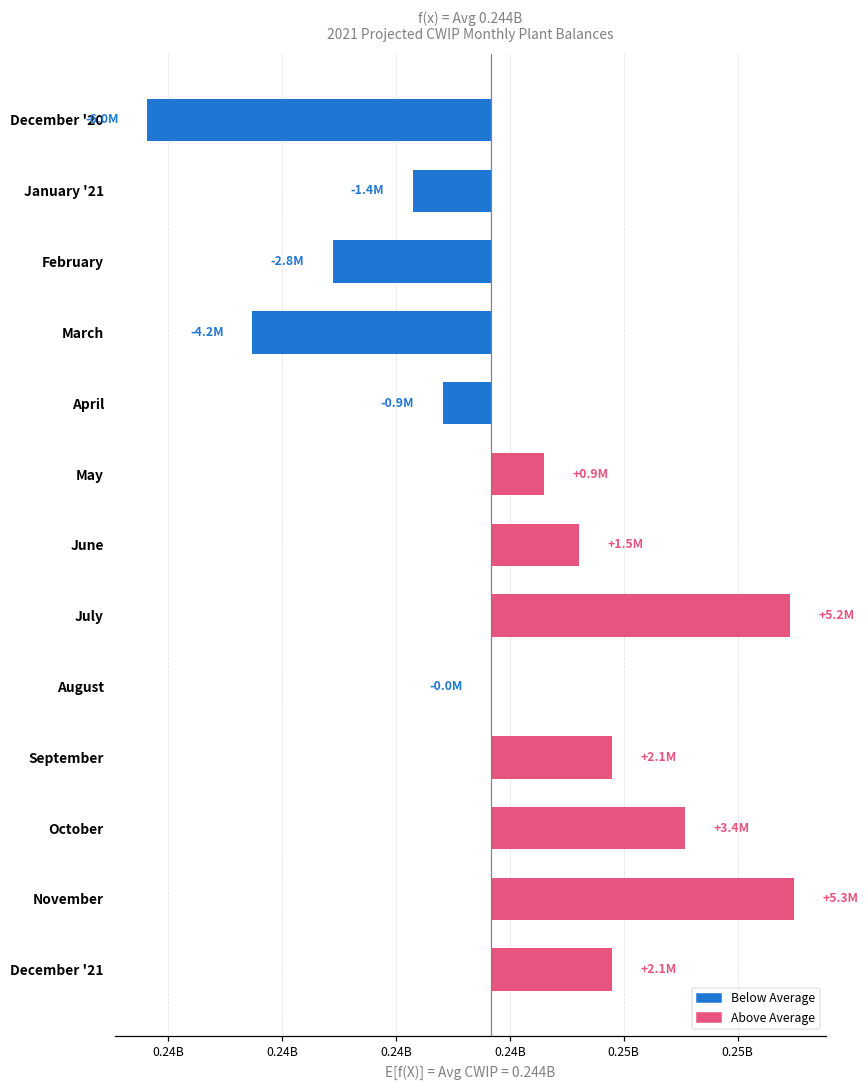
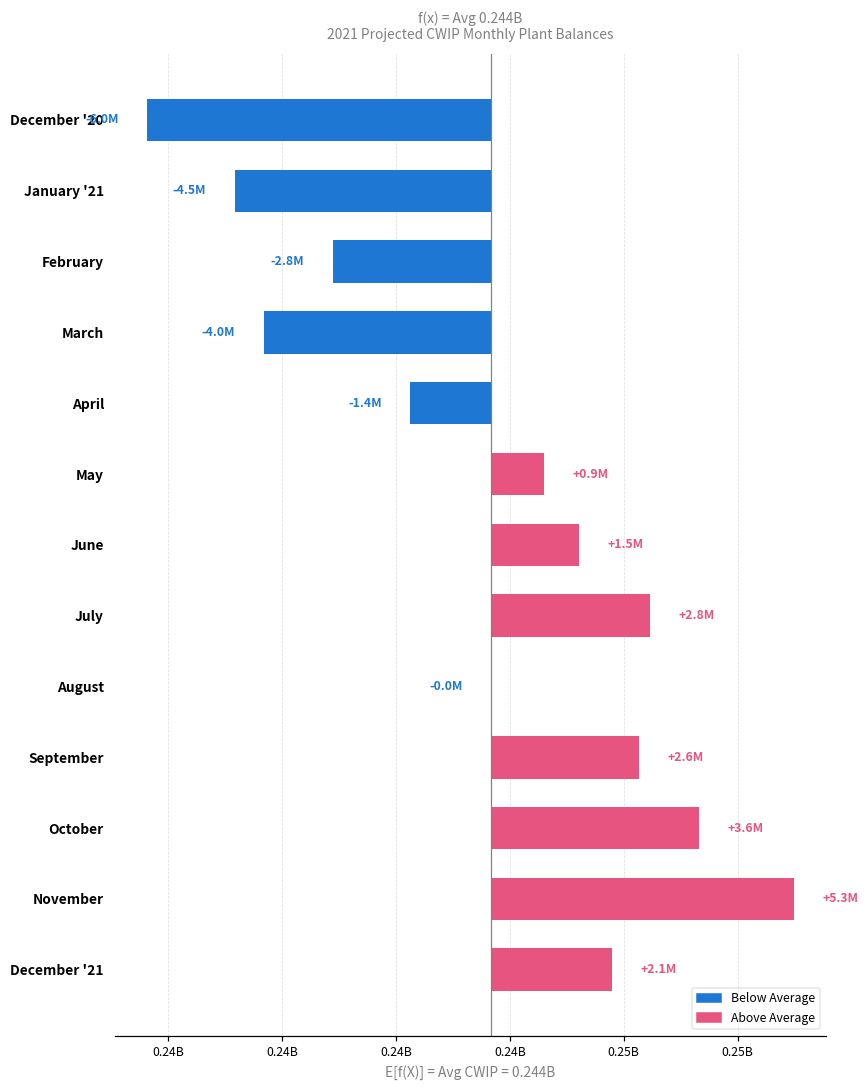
  {
-   "January '21": "-1.4M",
-   "March": "-4.2M",
-   "April": "-0.9M",
-   "July": "+5.2M",
-   "September": "+2.1M",
-   "October": "+3.4M"
+   "January '21": "-4.5M",
+   "March": "-4.0M",
+   "April": "-1.4M",
+   "July": "+2.8M",
+   "September": "+2.6M",
+   "October": "+3.6M"
  }
